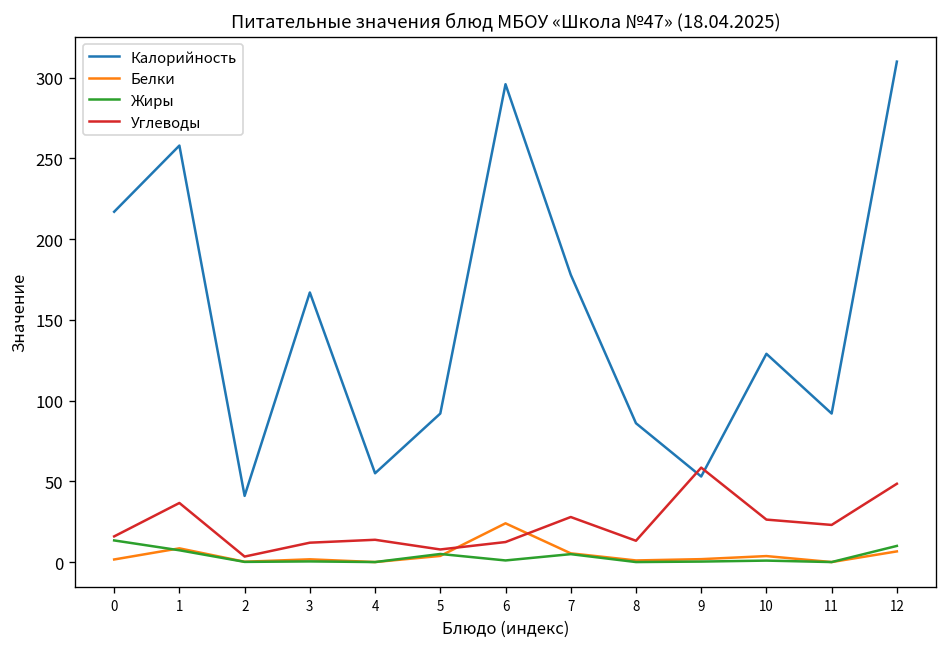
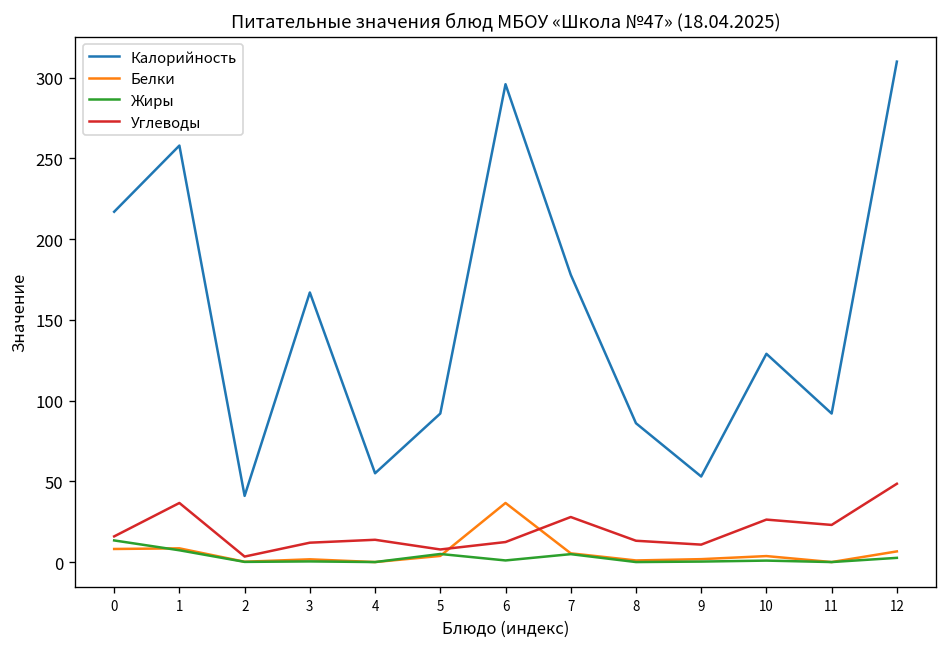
  {
    "Калорийность": {
      "0": 217,
      "1": 258,
      "2": 41,
      "3": 167,
      "4": 55,
      "5": 92,
      "6": 296,
      "7": 178,
      "8": 86,
      "9": 53,
      "10": 129,
      "11": 92,
      "12": 310
    },
    "Белки": {
-     "0": 2,
-     "6": 24,
+     "0": 8,
+     "6": 37,
      "10": 4,
      "12": 7
    },
    "Жиры": {
      "0": 13,
      "6": 1,
      "10": 1,
-     "12": 10
+     "12": 3
    },
    "Углеводы": {
      "0": 16,
      "1": 37,
      "2": 3,
      "3": 12,
      "4": 14,
      "5": 8,
      "6": 12,
      "7": 28,
      "8": 13,
-     "9": 59,
+     "9": 11,
      "10": 26,
      "11": 23,
      "12": 49
    }
  }
